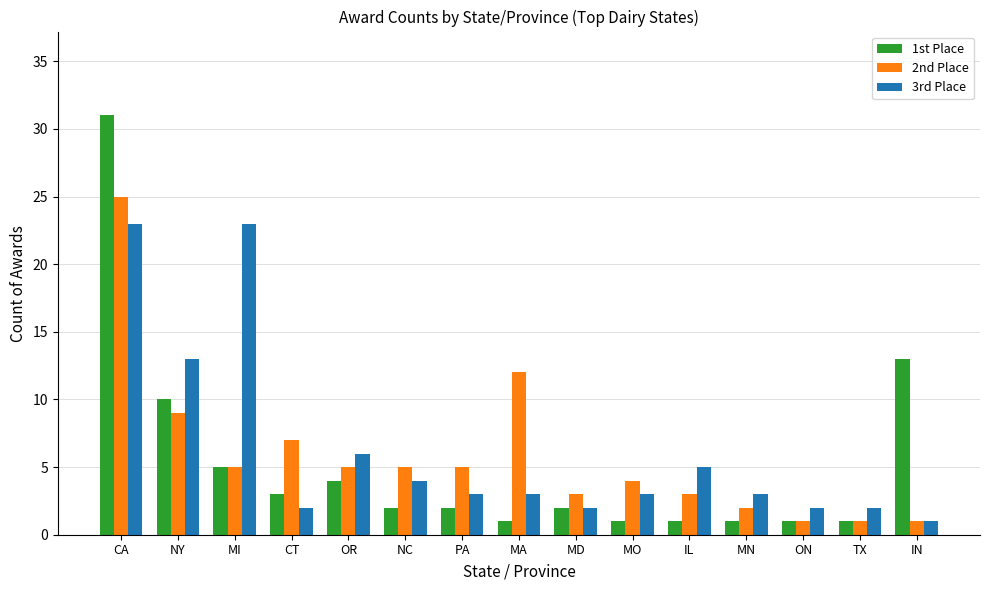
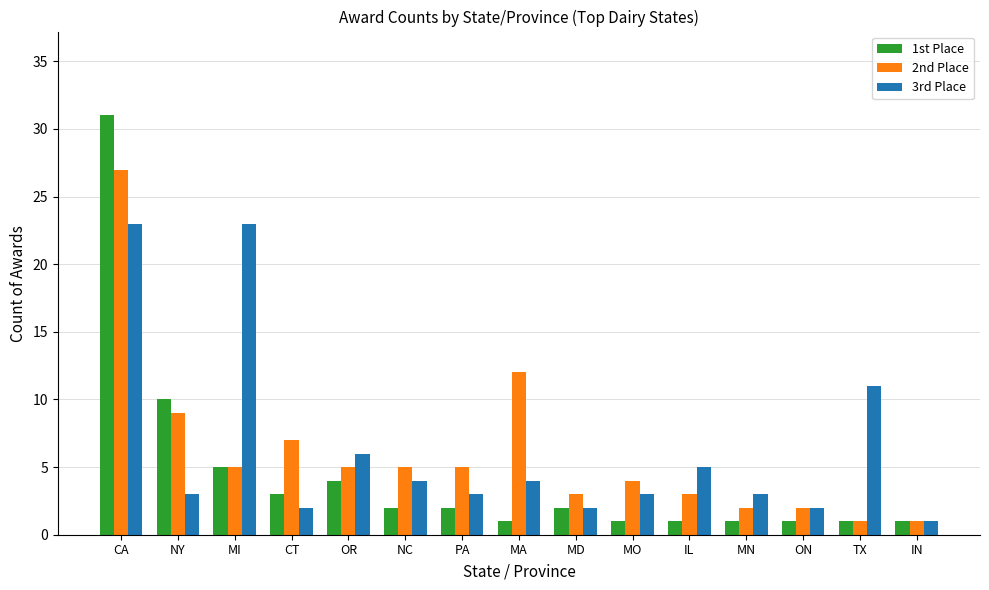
  {
    "1st Place": {
      "CA": 31,
      "NY": 10,
      "MI": 5,
      "CT": 3,
      "OR": 4,
      "NC": 2,
      "PA": 2,
      "MA": 1,
      "MD": 2,
      "MO": 1,
      "IL": 1,
      "MN": 1,
      "ON": 1,
      "TX": 1,
-     "IN": 13
+     "IN": 1
    },
    "2nd Place": {
-     "CA": 25,
+     "CA": 27,
      "NY": 9,
      "MI": 5,
      "CT": 7,
      "OR": 5,
      "NC": 5,
      "PA": 5,
      "MA": 12,
      "MD": 3,
      "MO": 4,
      "IL": 3,
      "MN": 2,
-     "ON": 1,
+     "ON": 2,
      "TX": 1,
      "IN": 1
    },
    "3rd Place": {
      "CA": 23,
-     "NY": 13,
+     "NY": 3,
      "MI": 23,
      "CT": 2,
      "OR": 6,
      "NC": 4,
      "PA": 3,
-     "MA": 3,
+     "MA": 4,
      "MD": 2,
      "MO": 3,
      "IL": 5,
      "MN": 3,
      "ON": 2,
-     "TX": 2,
+     "TX": 11,
      "IN": 1
    }
  }
